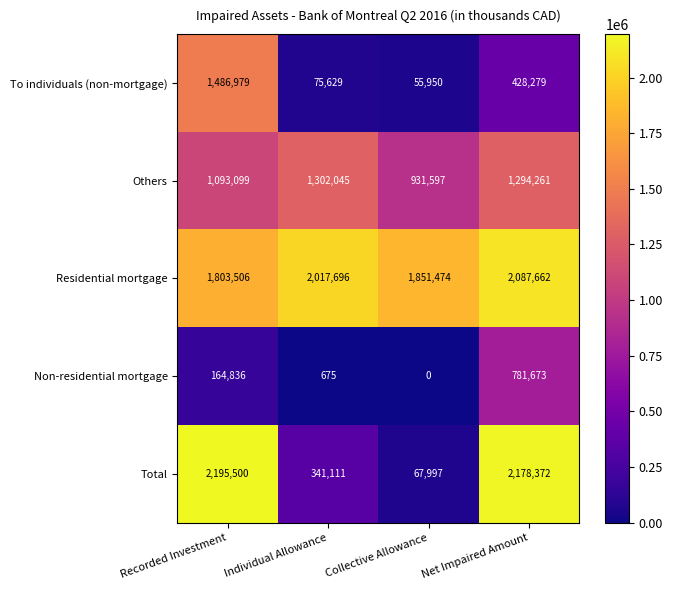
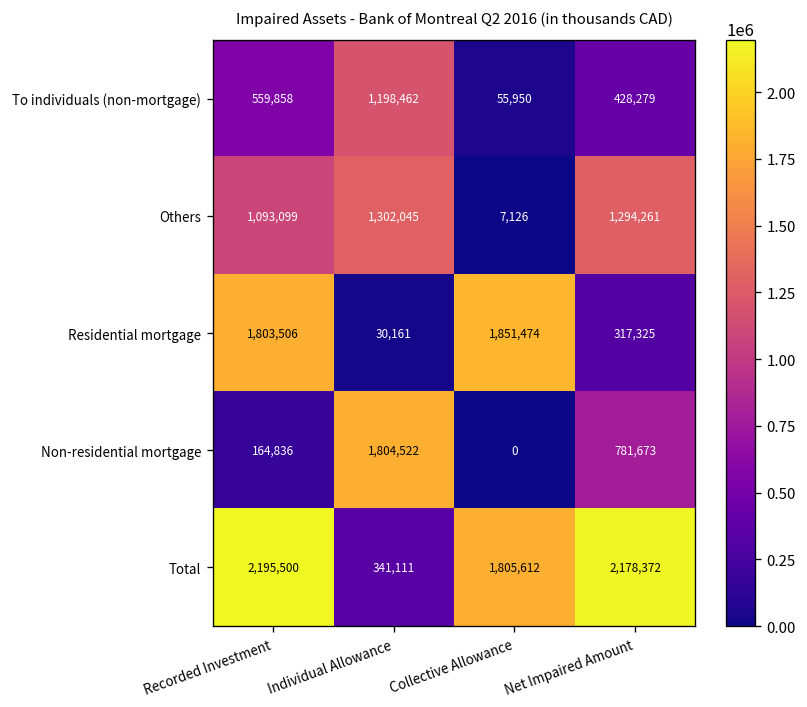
  {
    "To individuals (non-mortgage)": {
-     "Recorded Investment": "1,486,979",
-     "Individual Allowance": "75,629",
+     "Recorded Investment": "559,858",
+     "Individual Allowance": "1,198,462",
      "Collective Allowance": "55,950",
      "Net Impaired Amount": "428,279"
    },
    "Others": {
      "Recorded Investment": "1,093,099",
      "Individual Allowance": "1,302,045",
-     "Collective Allowance": "931,597",
+     "Collective Allowance": "7,126",
      "Net Impaired Amount": "1,294,261"
    },
    "Residential mortgage": {
      "Recorded Investment": "1,803,506",
-     "Individual Allowance": "2,017,696",
+     "Individual Allowance": "30,161",
      "Collective Allowance": "1,851,474",
-     "Net Impaired Amount": "2,087,662"
+     "Net Impaired Amount": "317,325"
    },
    "Non-residential mortgage": {
      "Recorded Investment": "164,836",
-     "Individual Allowance": "675",
+     "Individual Allowance": "1,804,522",
      "Collective Allowance": "0",
      "Net Impaired Amount": "781,673"
    },
    "Total": {
      "Recorded Investment": "2,195,500",
      "Individual Allowance": "341,111",
-     "Collective Allowance": "67,997",
+     "Collective Allowance": "1,805,612",
      "Net Impaired Amount": "2,178,372"
    }
  }
